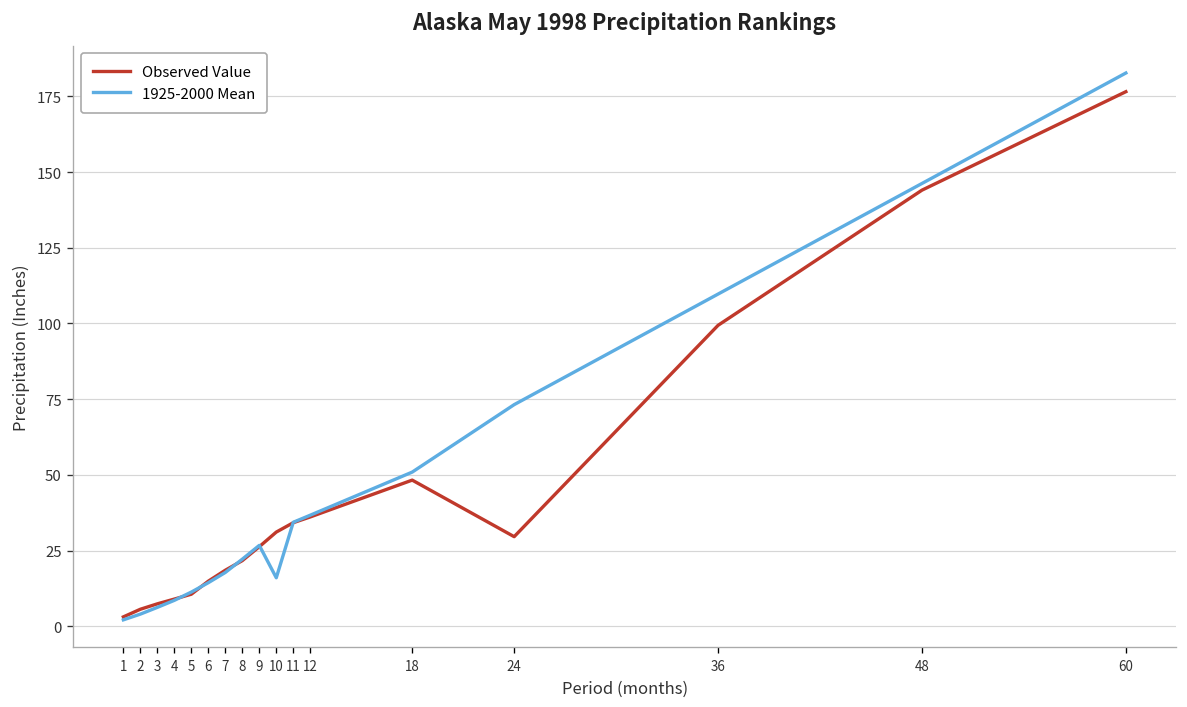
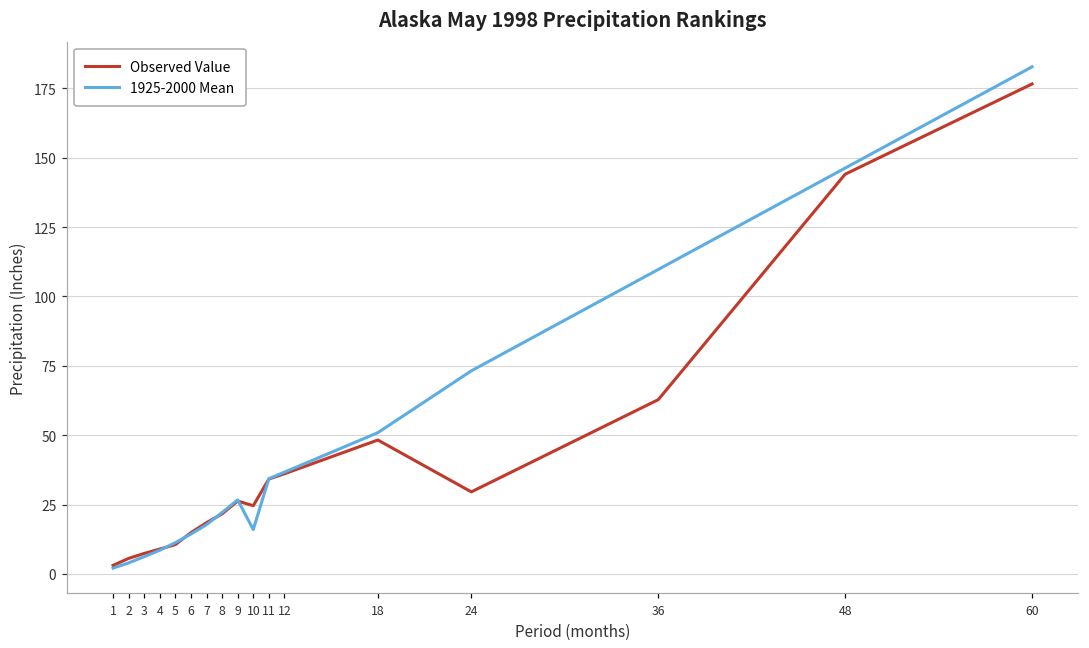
  {
    "Observed Value": {
      "2": 6,
      "3": 7,
-     "10": 31,
+     "10": 25,
      "18": 48,
      "24": 30,
-     "36": 99,
+     "36": 63,
      "48": 144,
      "60": 177
    },
    "1925-2000 Mean": {
      "2": 4,
      "3": 6,
      "10": 16,
      "18": 51,
      "24": 73,
      "36": 110,
      "48": 146,
      "60": 183
    }
  }
